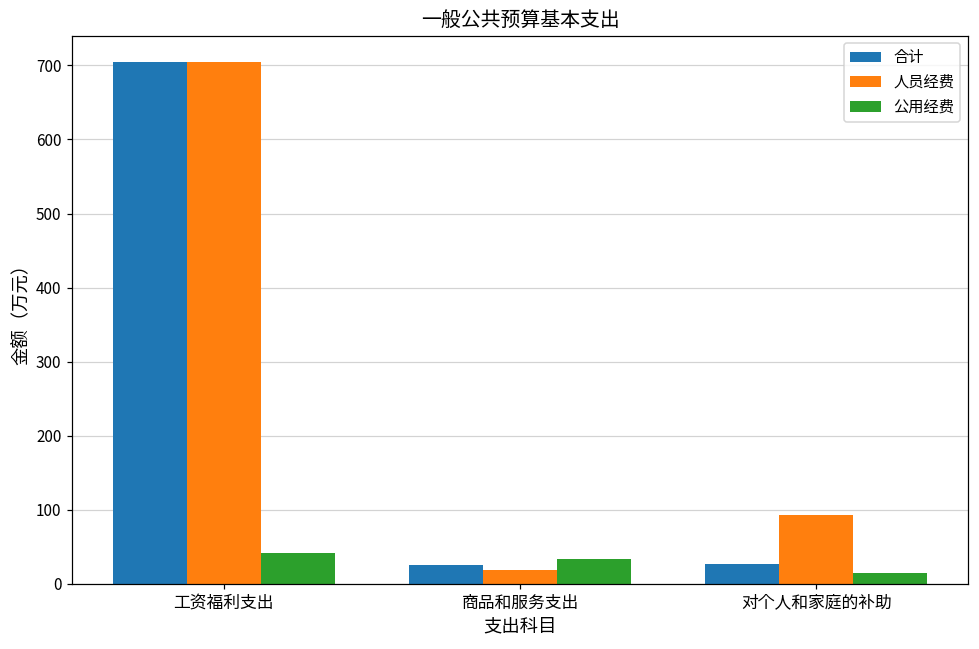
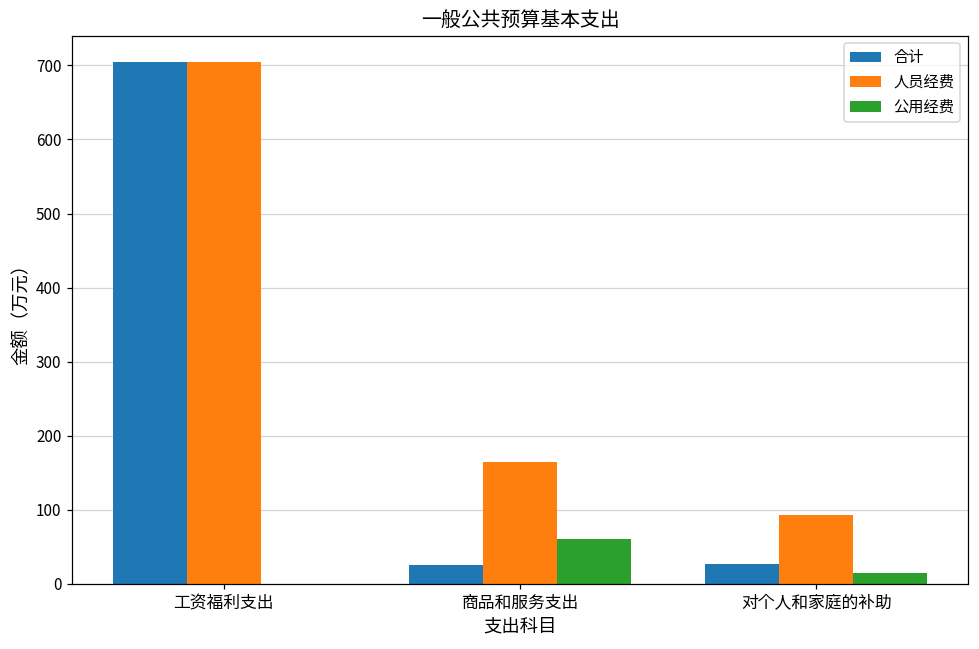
  {
    "合计": {
      "工资福利支出": 710,
      "商品和服务支出": 30,
      "对个人和家庭的补助": 30
    },
    "人员经费": {
      "工资福利支出": 710,
-     "商品和服务支出": 20,
+     "商品和服务支出": 170,
      "对个人和家庭的补助": 90
    },
    "公用经费": {
-     "工资福利支出": 40,
-     "商品和服务支出": 30,
+     "工资福利支出": 0,
+     "商品和服务支出": 60,
      "对个人和家庭的补助": 20
    }
  }
